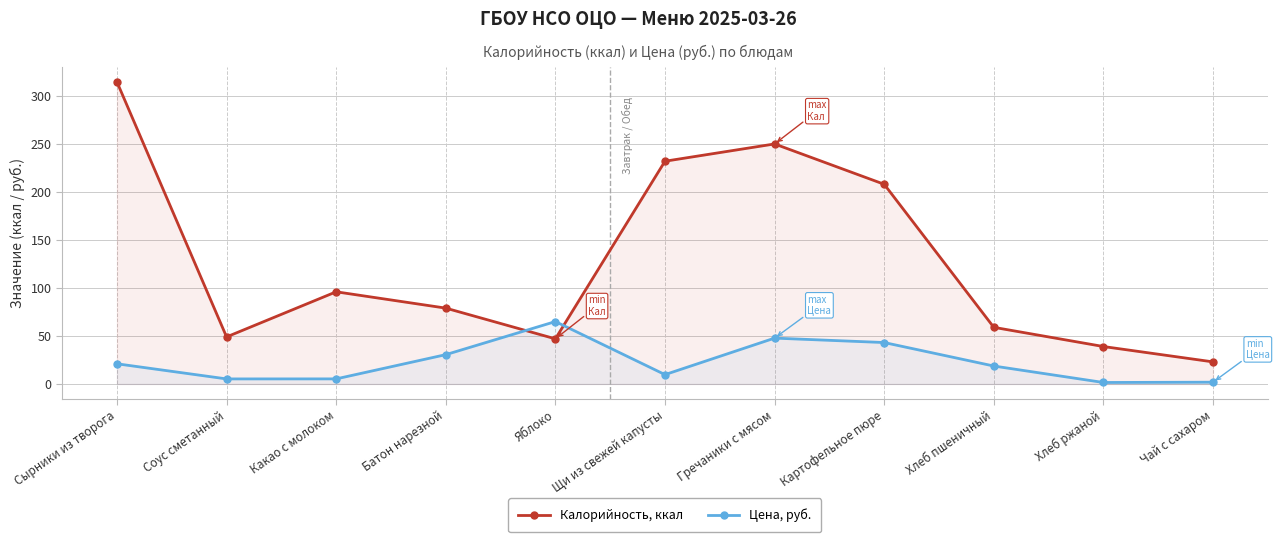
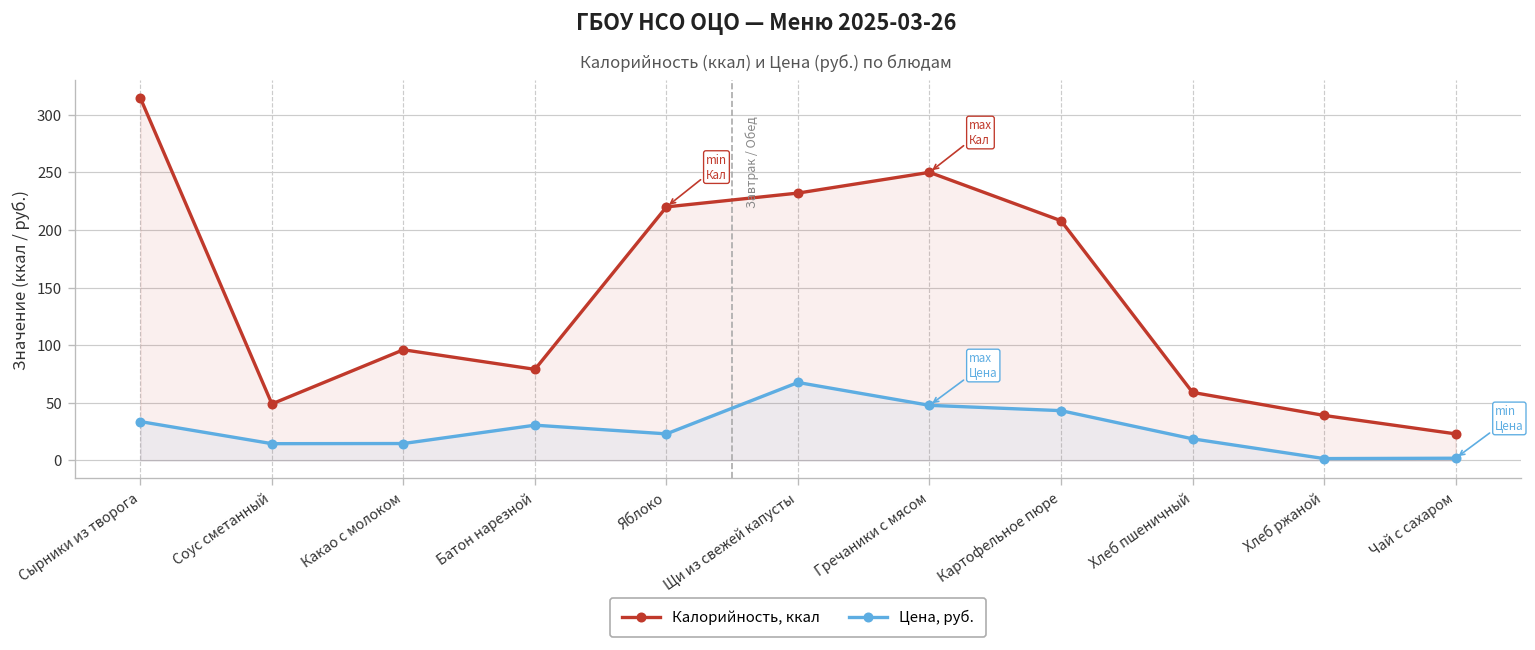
  {
    "Калорийность, ккал": {
      "Сырники из творога": 310,
      "Соус сметанный": 50,
      "Какао с молоком": 100,
      "Батон нарезной": 80,
-     "Яблоко": 50,
+     "Яблоко": 220,
      "Щи из свежей капусты": 230,
      "Гречаники с мясом": 250,
      "Картофельное пюре": 210,
      "Хлеб пшеничный": 60,
      "Хлеб ржаной": 40,
      "Чай с сахаром": 20
    },
    "Цена, руб.": {
-     "Сырники из творога": 20,
-     "Соус сметанный": 5,
-     "Какао с молоком": 5,
+     "Сырники из творога": 30,
+     "Соус сметанный": 14,
+     "Какао с молоком": 15,
      "Батон нарезной": 30,
-     "Яблоко": 70,
-     "Щи из свежей капусты": 10,
+     "Яблоко": 20,
+     "Щи из свежей капусты": 70,
      "Гречаники с мясом": 50,
      "Картофельное пюре": 40,
      "Хлеб пшеничный": 20,
      "Хлеб ржаной": 0,
      "Чай с сахаром": 0
    }
  }
